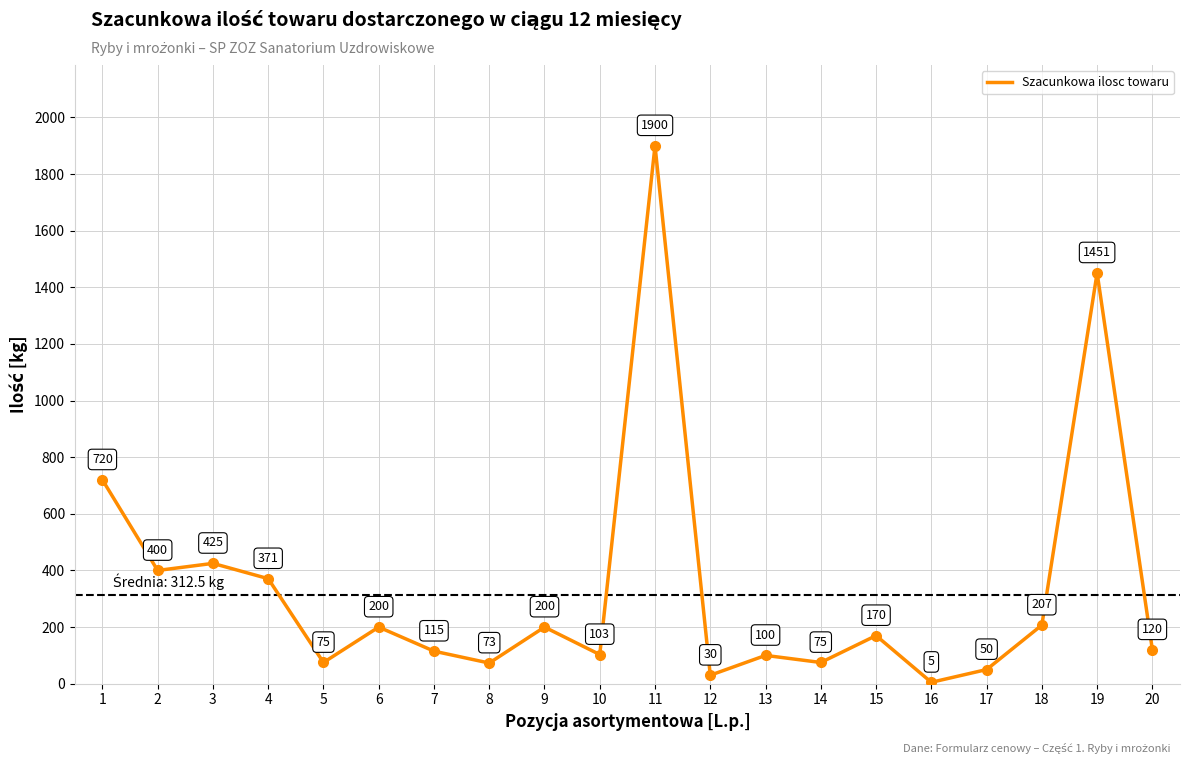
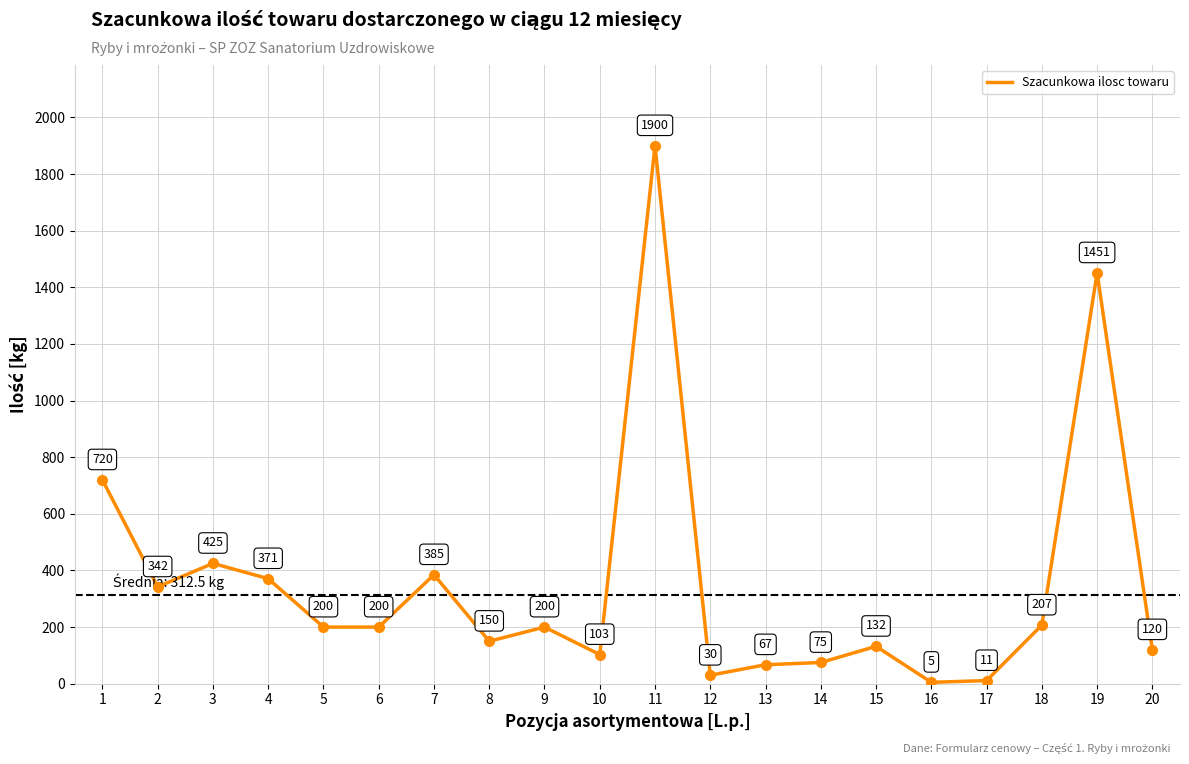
  {
-   "2": 400,
-   "5": 75,
-   "7": 115,
-   "8": 73,
-   "13": 100,
-   "15": 170,
-   "17": 50
+   "2": 342,
+   "5": 200,
+   "7": 385,
+   "8": 150,
+   "13": 67,
+   "15": 132,
+   "17": 11
  }
